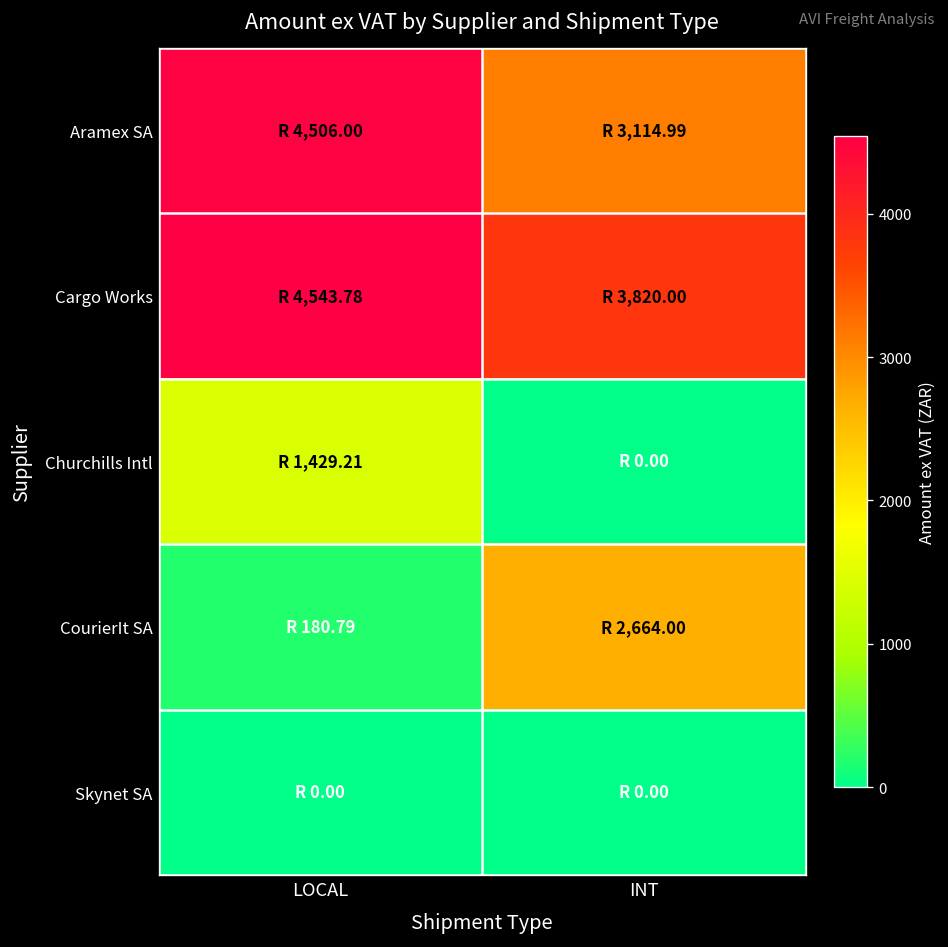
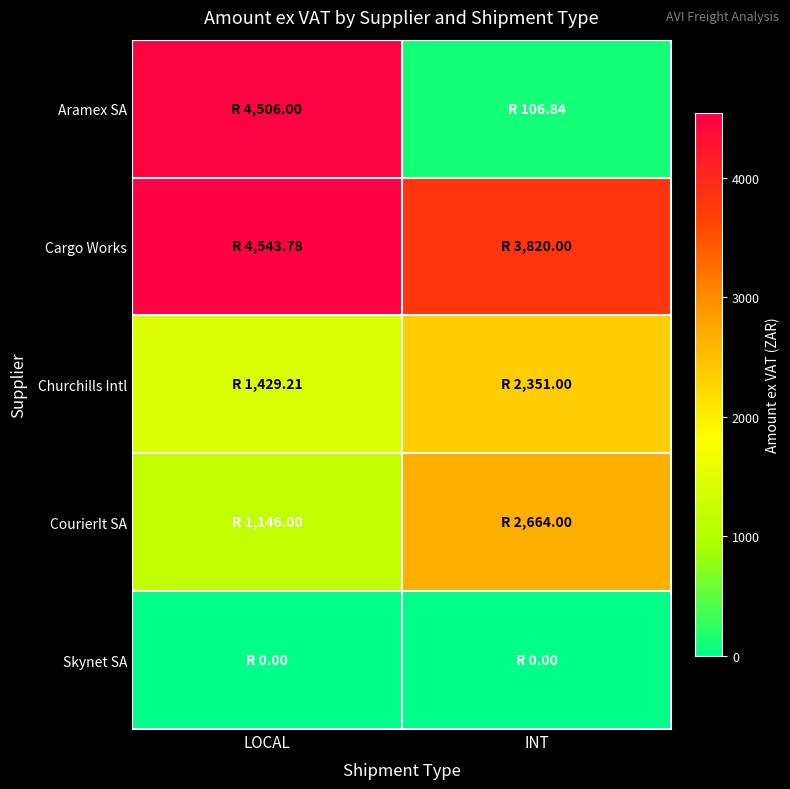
  {
    "Aramex SA": {
      "LOCAL": "4,506.00",
-     "INT": "3,114.99"
+     "INT": "106.84"
    },
    "Cargo Works": {
      "LOCAL": "4,543.78",
      "INT": "3,820.00"
    },
    "Churchills Intl": {
      "LOCAL": "1,429.21",
-     "INT": "0.00"
+     "INT": "2,351.00"
    },
    "CourierIt SA": {
-     "LOCAL": "180.79",
+     "LOCAL": "1,146.00",
      "INT": "2,664.00"
    },
    "Skynet SA": {
      "LOCAL": "0.00",
      "INT": "0.00"
    }
  }
